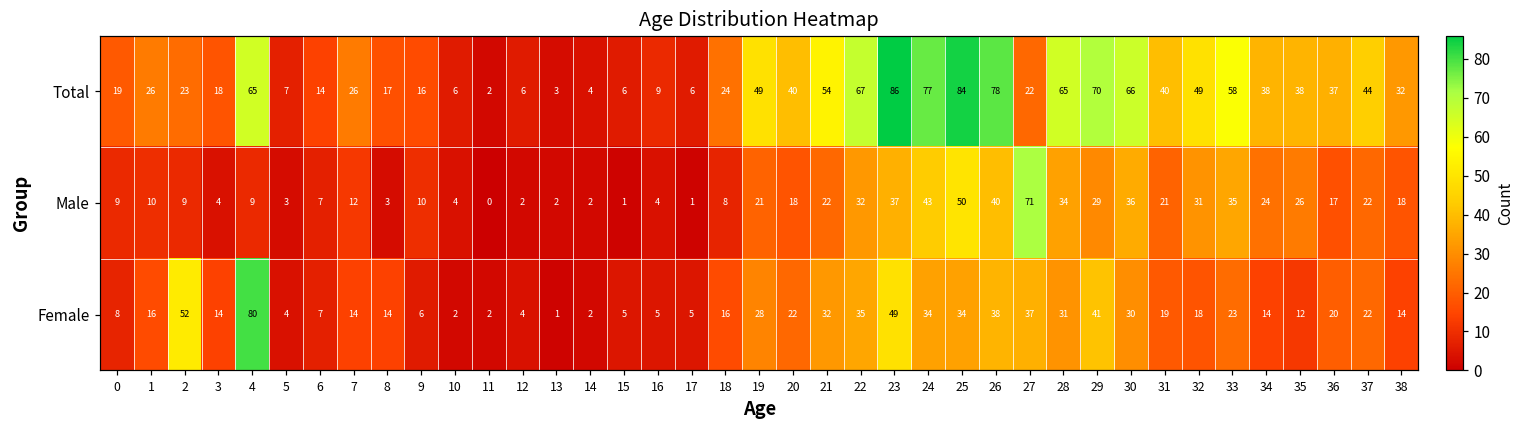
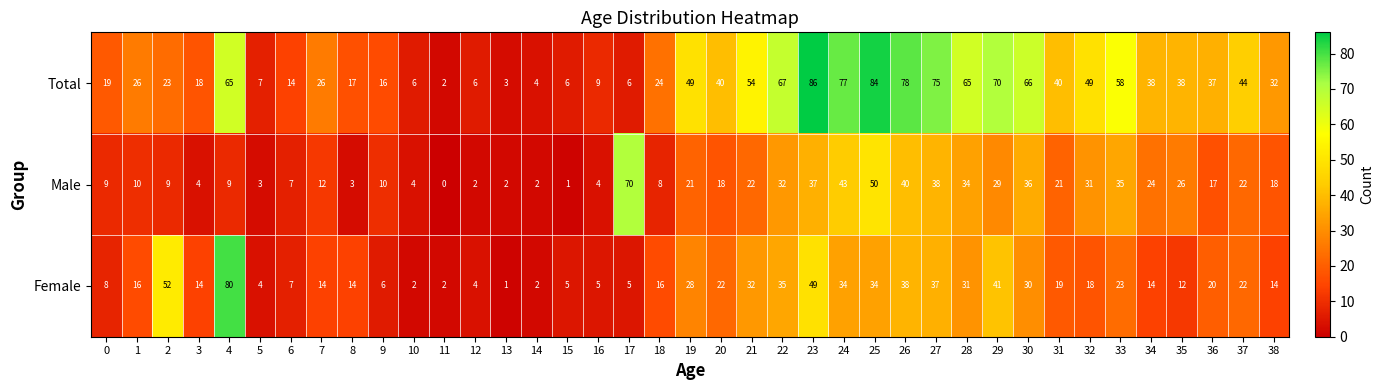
  {
    "Total": {
      "0": 19,
      "1": 26,
      "2": 23,
      "3": 18,
      "4": 65,
      "5": 7,
      "6": 14,
      "7": 26,
      "8": 17,
      "9": 16,
      "10": 6,
      "11": 2,
      "12": 6,
      "13": 3,
      "14": 4,
      "15": 6,
      "16": 9,
      "17": 6,
      "18": 24,
      "19": 49,
      "20": 40,
      "21": 54,
      "22": 67,
      "23": 86,
      "24": 77,
      "25": 84,
      "26": 78,
-     "27": 22,
+     "27": 75,
      "28": 65,
      "29": 70,
      "30": 66,
      "31": 40,
      "32": 49,
      "33": 58,
      "34": 38,
      "35": 38,
      "36": 37,
      "37": 44,
      "38": 32
    },
    "Male": {
      "0": 9,
      "1": 10,
      "2": 9,
      "3": 4,
      "4": 9,
      "5": 3,
      "6": 7,
      "7": 12,
      "8": 3,
      "9": 10,
      "10": 4,
      "11": 0,
      "12": 2,
      "13": 2,
      "14": 2,
      "15": 1,
      "16": 4,
-     "17": 1,
+     "17": 70,
      "18": 8,
      "19": 21,
      "20": 18,
      "21": 22,
      "22": 32,
      "23": 37,
      "24": 43,
      "25": 50,
      "26": 40,
-     "27": 71,
+     "27": 38,
      "28": 34,
      "29": 29,
      "30": 36,
      "31": 21,
      "32": 31,
      "33": 35,
      "34": 24,
      "35": 26,
      "36": 17,
      "37": 22,
      "38": 18
    },
    "Female": {
      "0": 8,
      "1": 16,
      "2": 52,
      "3": 14,
      "4": 80,
      "5": 4,
      "6": 7,
      "7": 14,
      "8": 14,
      "9": 6,
      "10": 2,
      "11": 2,
      "12": 4,
      "13": 1,
      "14": 2,
      "15": 5,
      "16": 5,
      "17": 5,
      "18": 16,
      "19": 28,
      "20": 22,
      "21": 32,
      "22": 35,
      "23": 49,
      "24": 34,
      "25": 34,
      "26": 38,
      "27": 37,
      "28": 31,
      "29": 41,
      "30": 30,
      "31": 19,
      "32": 18,
      "33": 23,
      "34": 14,
      "35": 12,
      "36": 20,
      "37": 22,
      "38": 14
    }
  }
